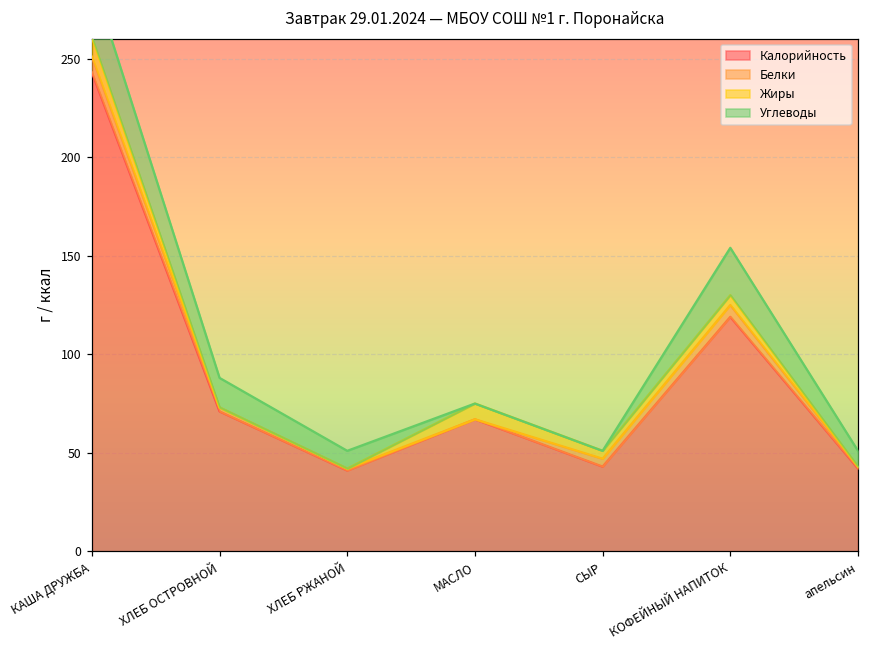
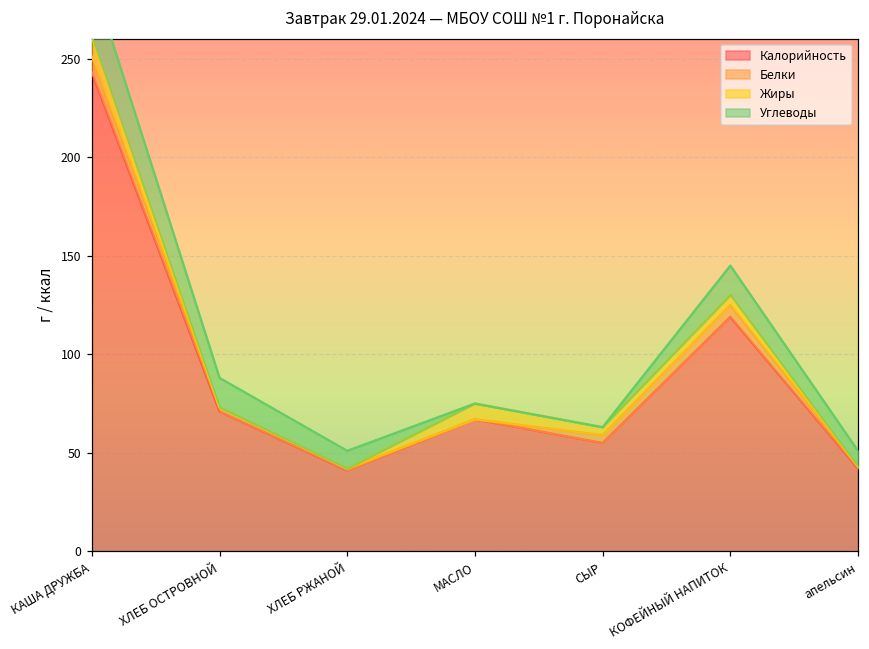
  {
    "Калорийность": {
      "КАША ДРУЖБА": 243,
      "ХЛЕБ ОСТРОВНОЙ": 71,
-     "СЫР": 43,
+     "СЫР": 55,
      "КОФЕЙНЫЙ НАПИТОК": 119
    },
    "Белки": {
      "КАША ДРУЖБА": 8,
      "СЫР": 4,
      "КОФЕЙНЫЙ НАПИТОК": 6
    },
    "Жиры": {
      "КАША ДРУЖБА": 10,
      "КОФЕЙНЫЙ НАПИТОК": 5
    },
    "Углеводы": {
      "ХЛЕБ ОСТРОВНОЙ": 15,
      "ХЛЕБ РЖАНОЙ": 9,
-     "КОФЕЙНЫЙ НАПИТОК": 24,
+     "КОФЕЙНЫЙ НАПИТОК": 15,
      "апельсин": 8
    }
  }
